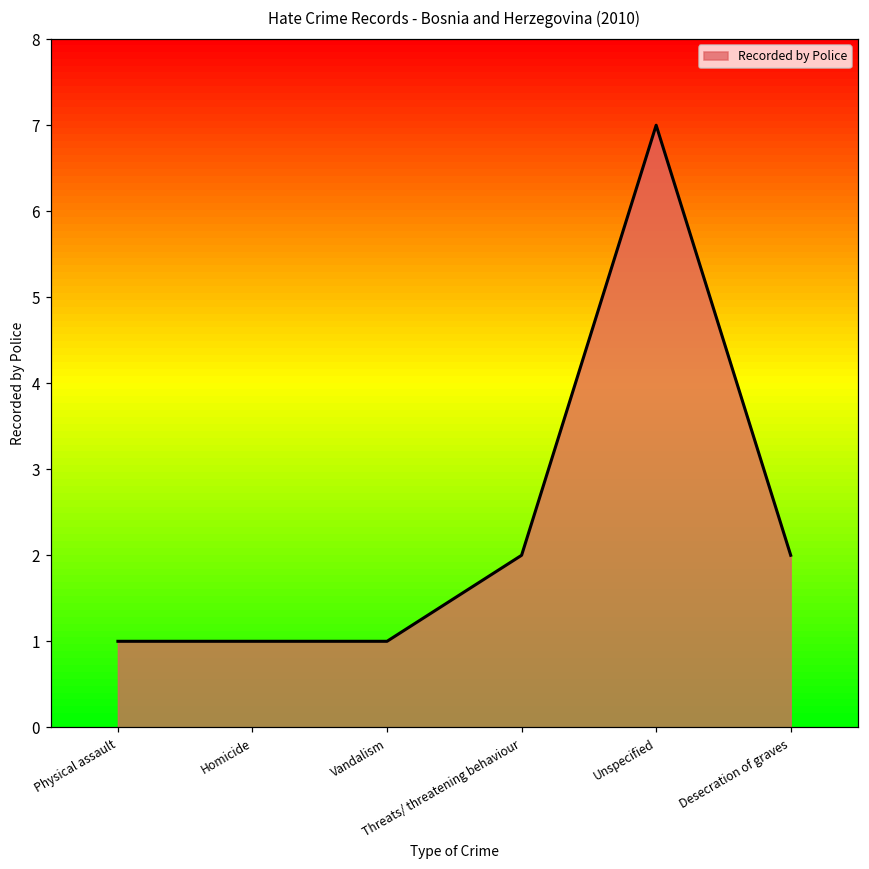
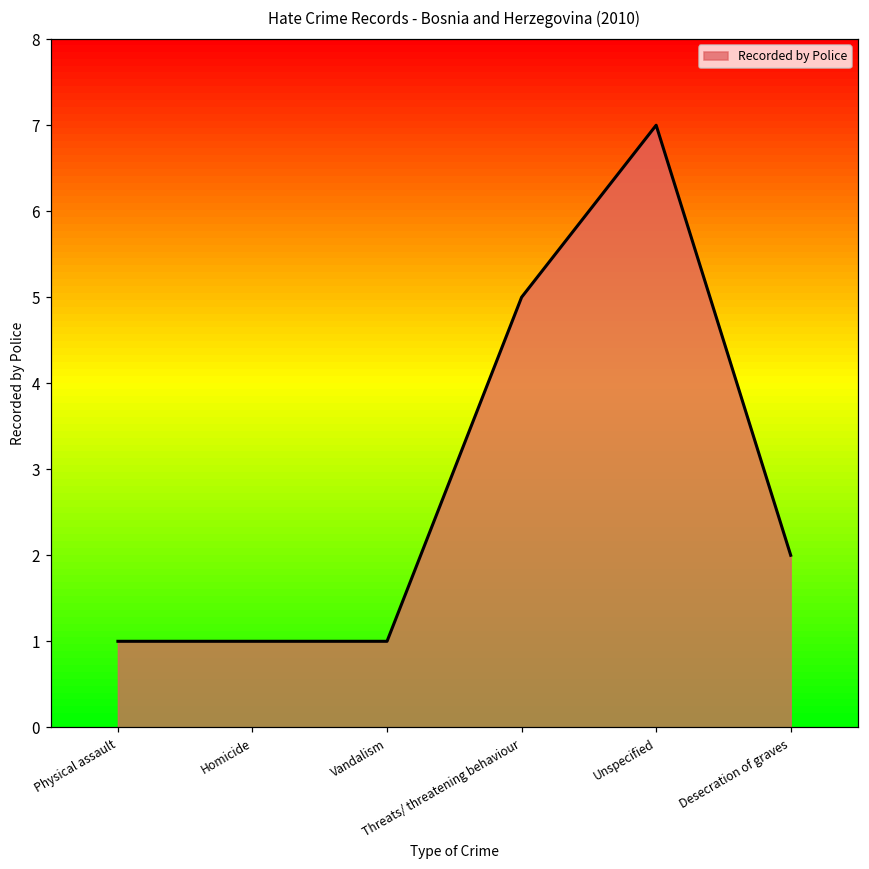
  {
    "Physical assault": 1,
    "Homicide": 1,
    "Vandalism": 1,
-   "Threats/ threatening behaviour": 2,
+   "Threats/ threatening behaviour": 5,
    "Unspecified": 7,
    "Desecration of graves": 2
  }
